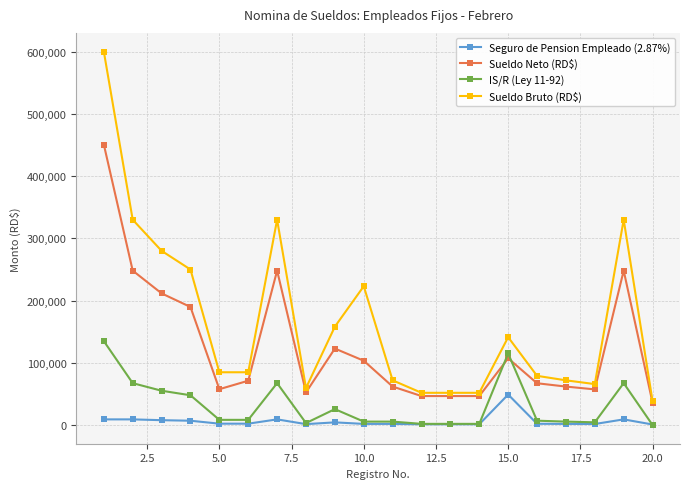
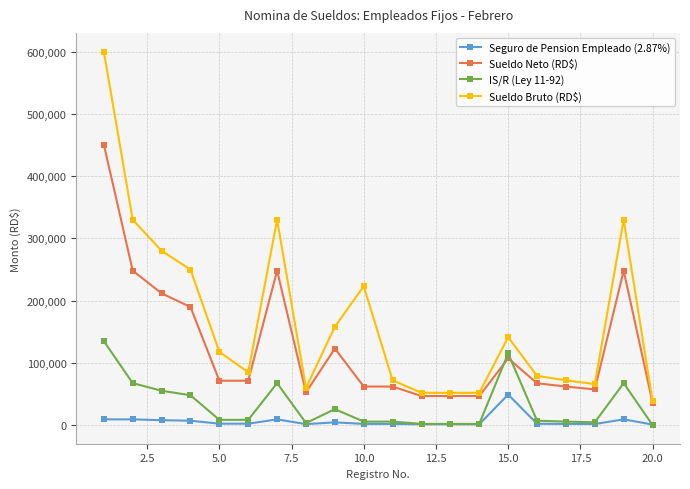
  {
    "Seguro de Pension Empleado (2.87%)": {
      "5.0": "0",
      "15.0": "50,000"
    },
    "Sueldo Neto (RD$)": {
-     "5.0": "60,000",
-     "10.0": "100,000",
+     "5.0": "70,000",
+     "10.0": "60,000",
      "15.0": "110,000"
    },
    "IS/R (Ley 11-92)": {
      "5.0": "10,000",
      "15.0": "120,000"
    },
    "Sueldo Bruto (RD$)": {
-     "5.0": "90,000",
+     "5.0": "120,000",
      "10.0": "220,000",
      "15.0": "140,000"
    }
  }
